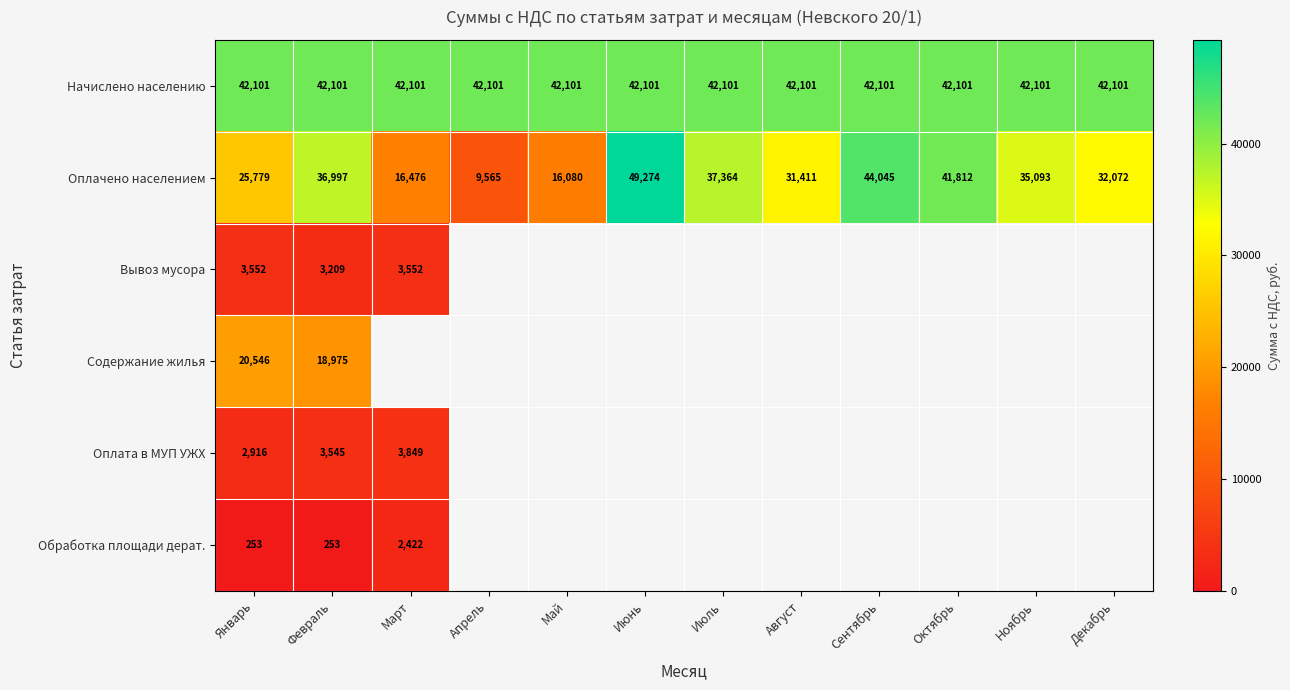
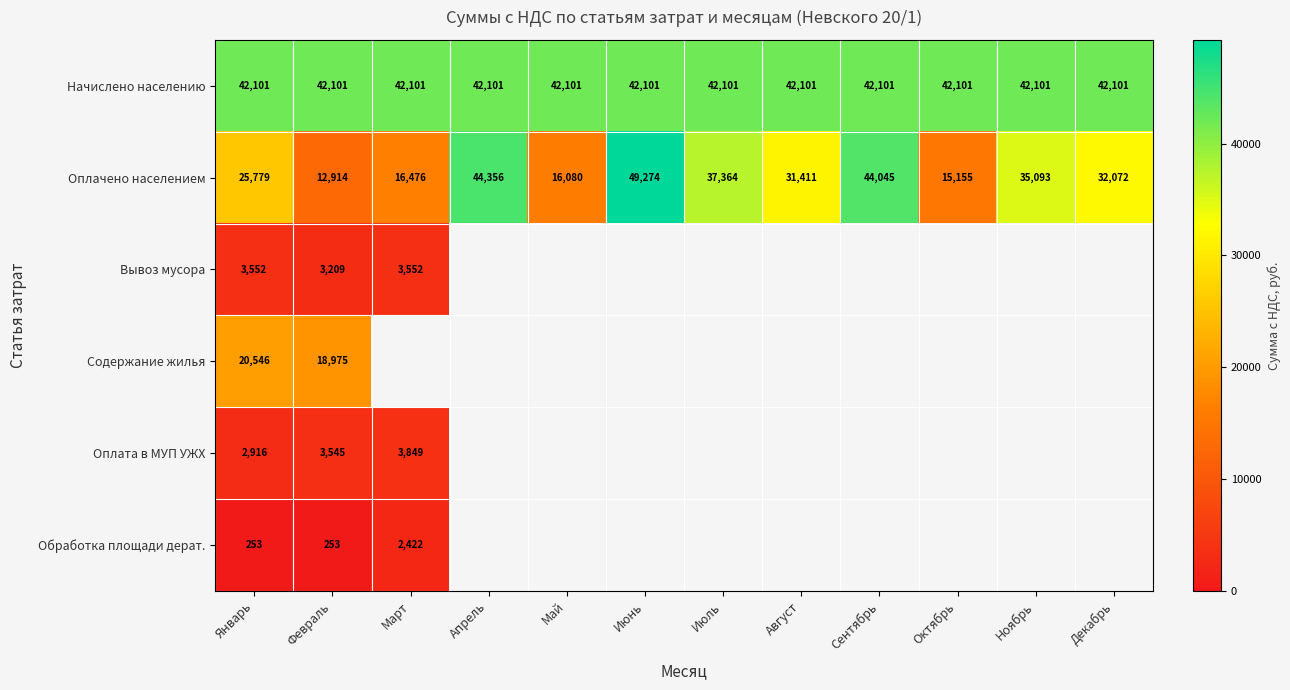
  {
    "Начислено населению": {
      "Январь": "42,101",
      "Февраль": "42,101",
      "Март": "42,101",
      "Апрель": "42,101",
      "Май": "42,101",
      "Июнь": "42,101",
      "Июль": "42,101",
      "Август": "42,101",
      "Сентябрь": "42,101",
      "Октябрь": "42,101",
      "Ноябрь": "42,101",
      "Декабрь": "42,101"
    },
    "Оплачено населением": {
      "Январь": "25,779",
-     "Февраль": "36,997",
+     "Февраль": "12,914",
      "Март": "16,476",
-     "Апрель": "9,565",
+     "Апрель": "44,356",
      "Май": "16,080",
      "Июнь": "49,274",
      "Июль": "37,364",
      "Август": "31,411",
      "Сентябрь": "44,045",
-     "Октябрь": "41,812",
+     "Октябрь": "15,155",
      "Ноябрь": "35,093",
      "Декабрь": "32,072"
    },
    "Вывоз мусора": {
      "Январь": "3,552",
      "Февраль": "3,209",
      "Март": "3,552"
    },
    "Содержание жилья": {
      "Январь": "20,546",
      "Февраль": "18,975"
    },
    "Оплата в МУП УЖХ": {
      "Январь": "2,916",
      "Февраль": "3,545",
      "Март": "3,849"
    },
    "Обработка площади дерат.": {
      "Январь": "253",
      "Февраль": "253",
      "Март": "2,422"
    }
  }
